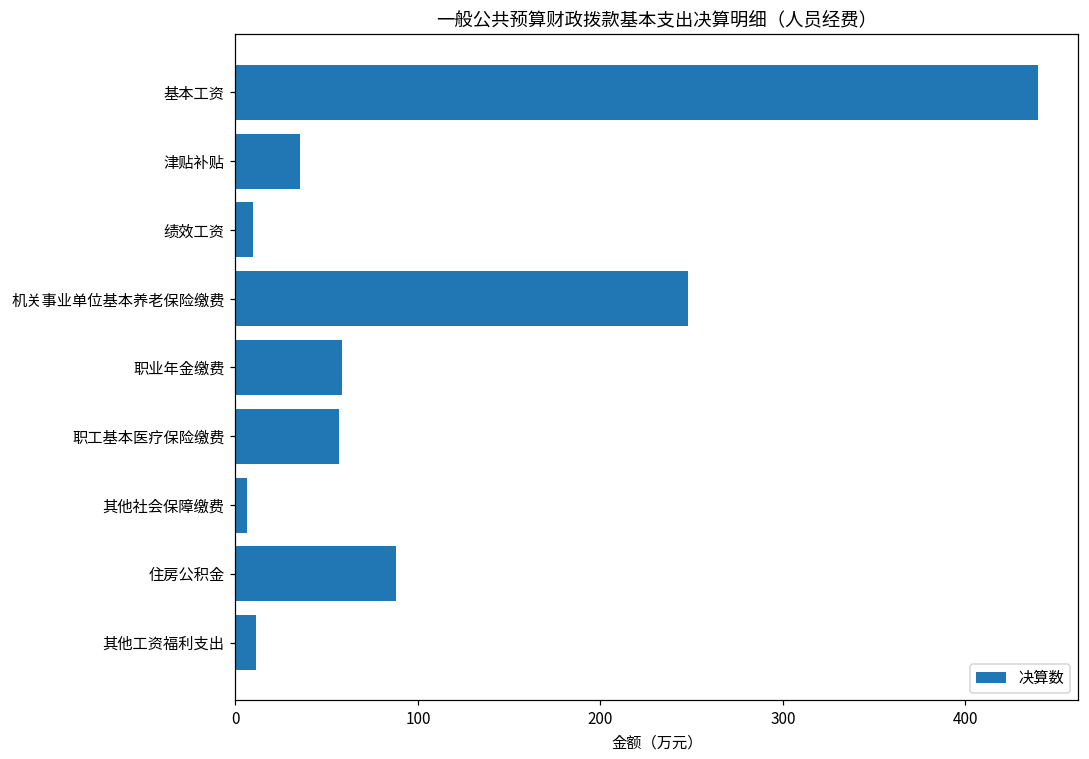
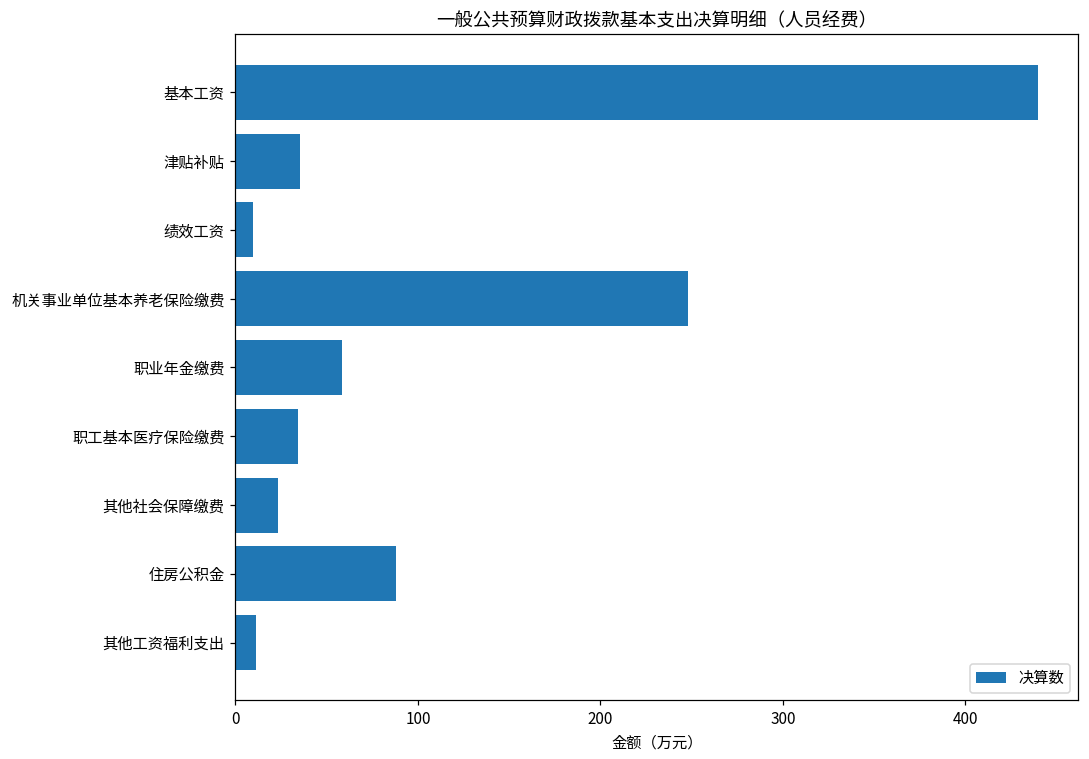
  {
    "基本工资": 440,
    "津贴补贴": 35,
    "绩效工资": 10,
    "机关事业单位基本养老保险缴费": 248,
    "职业年金缴费": 58,
-   "职工基本医疗保险缴费": 57,
-   "其他社会保障缴费": 6,
+   "职工基本医疗保险缴费": 34,
+   "其他社会保障缴费": 23,
    "住房公积金": 88,
    "其他工资福利支出": 12
  }
